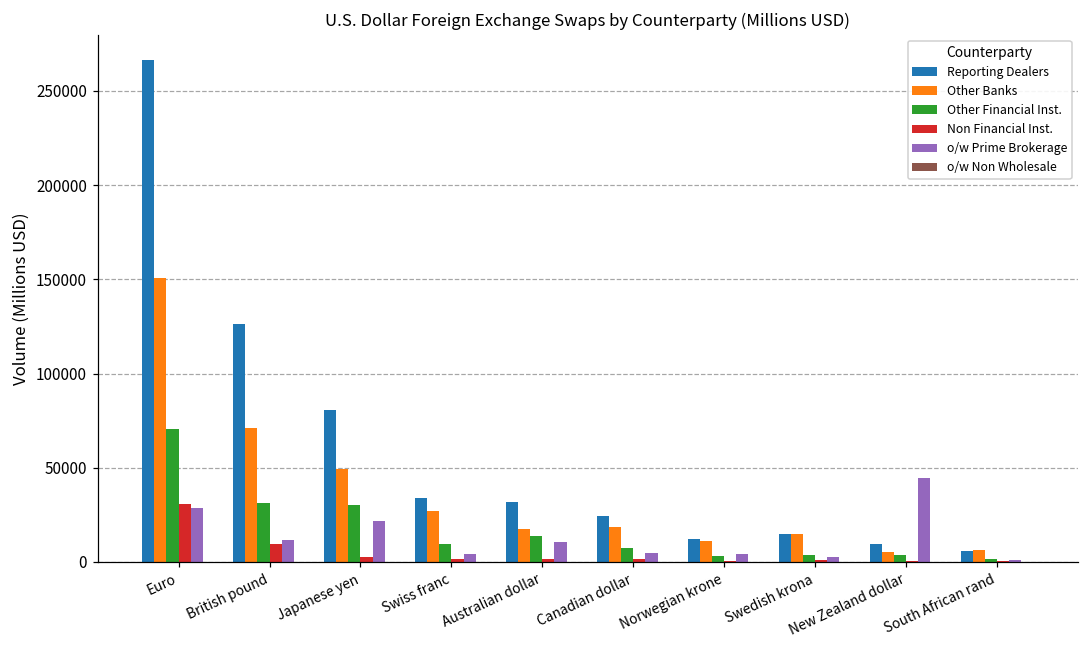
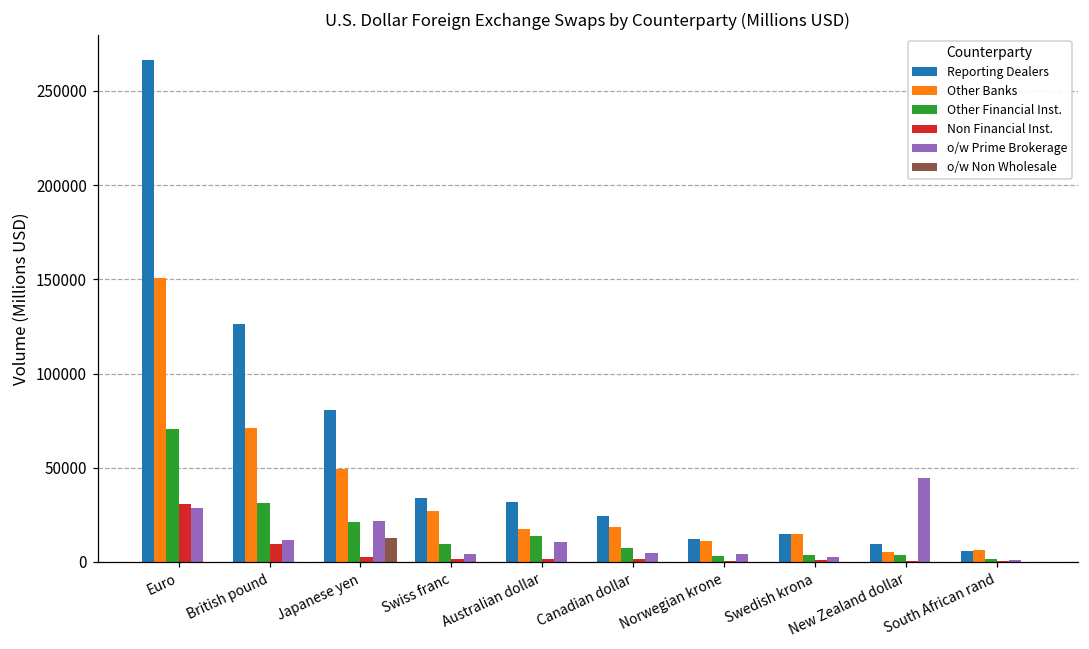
  {
    "Reporting Dealers": {
      "Euro": 266000,
      "British pound": 126000,
      "Japanese yen": 81000,
      "Swiss franc": 34000,
      "Australian dollar": 32000,
      "Canadian dollar": 24000,
      "Norwegian krone": 12000,
      "Swedish krona": 15000,
      "New Zealand dollar": 10000,
      "South African rand": 6000
    },
    "Other Banks": {
      "Euro": 151000,
      "British pound": 71000,
      "Japanese yen": 49000,
      "Swiss franc": 27000,
      "Australian dollar": 17000,
      "Canadian dollar": 19000,
      "Norwegian krone": 11000,
      "Swedish krona": 15000,
      "New Zealand dollar": 5000,
      "South African rand": 6000
    },
    "Other Financial Inst.": {
      "Euro": 71000,
      "British pound": 31000,
-     "Japanese yen": 30000,
+     "Japanese yen": 21000,
      "Swiss franc": 10000,
      "Australian dollar": 14000,
      "Canadian dollar": 7000,
      "Norwegian krone": 3000,
      "Swedish krona": 3000,
      "New Zealand dollar": 3000
    },
    "Non Financial Inst.": {
      "Euro": 31000,
      "British pound": 9000,
      "Japanese yen": 3000,
      "Canadian dollar": 2000
    },
    "o/w Prime Brokerage": {
      "Euro": 29000,
      "British pound": 11000,
      "Japanese yen": 22000,
      "Swiss franc": 4000,
      "Australian dollar": 11000,
      "Canadian dollar": 5000,
      "Norwegian krone": 4000,
      "Swedish krona": 3000,
      "New Zealand dollar": 45000
    },
    "o/w Non Wholesale": {
-     "Japanese yen": 0,
+     "Japanese yen": 13000,
      "Norwegian krone": 0
    }
  }
